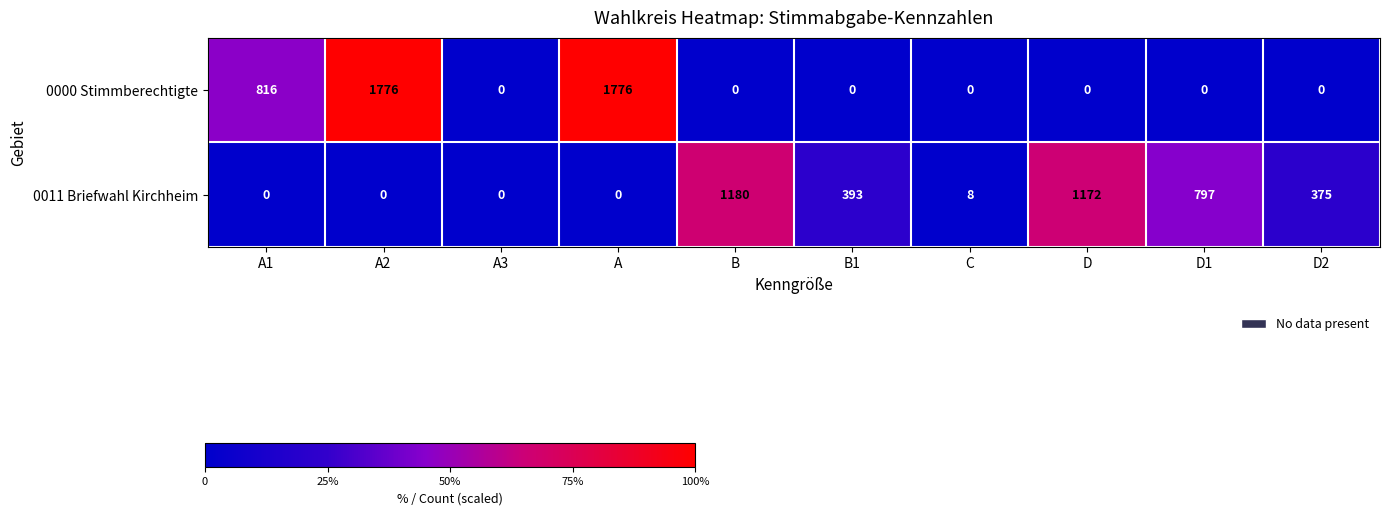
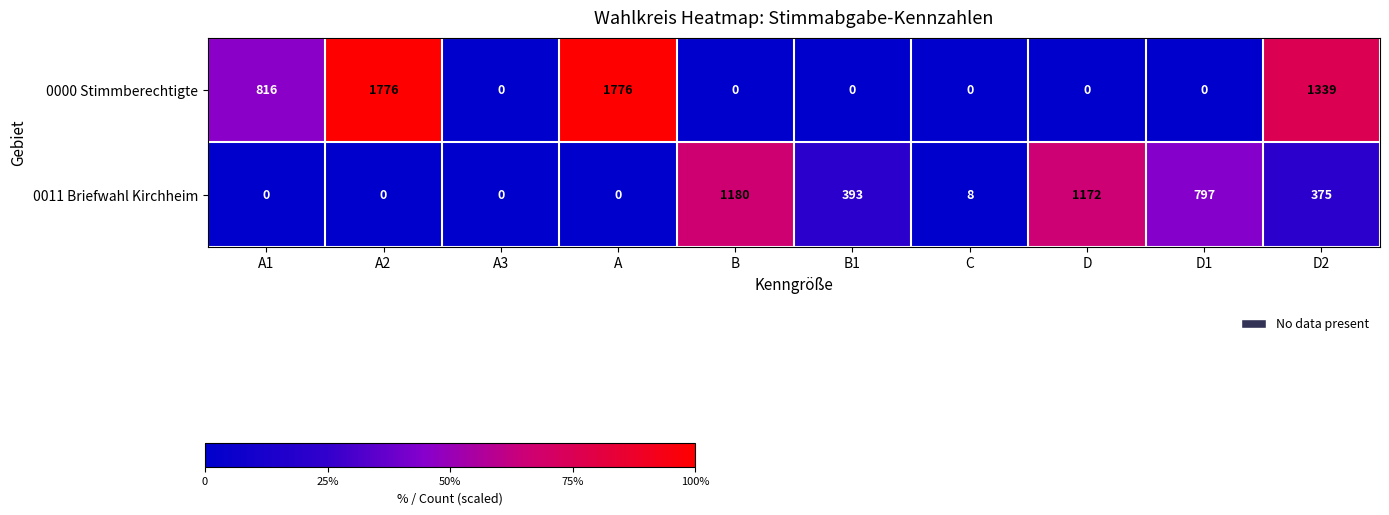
  {
    "0000 Stimmberechtigte": {
      "A1": 816,
      "A2": 1776,
      "A3": 0,
      "A": 1776,
      "B": 0,
      "B1": 0,
      "C": 0,
      "D": 0,
      "D1": 0,
-     "D2": 0
+     "D2": 1339
    },
    "0011 Briefwahl Kirchheim": {
      "A1": 0,
      "A2": 0,
      "A3": 0,
      "A": 0,
      "B": 1180,
      "B1": 393,
      "C": 8,
      "D": 1172,
      "D1": 797,
      "D2": 375
    }
  }
